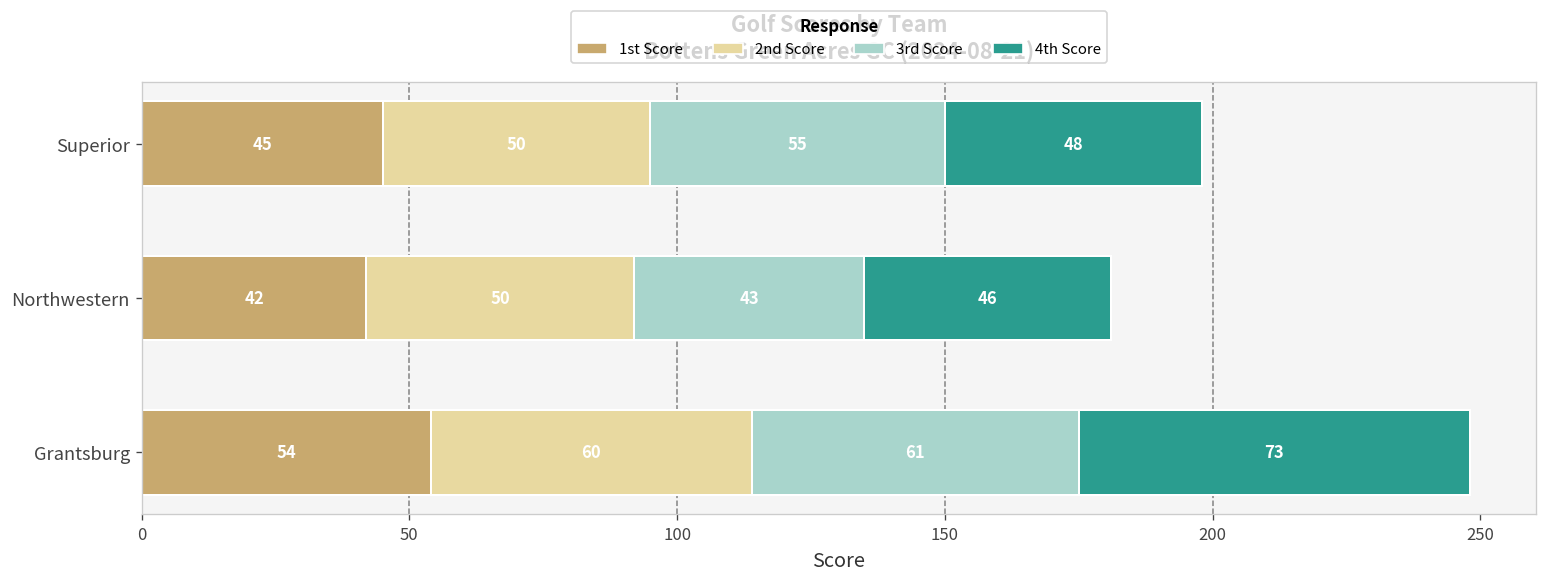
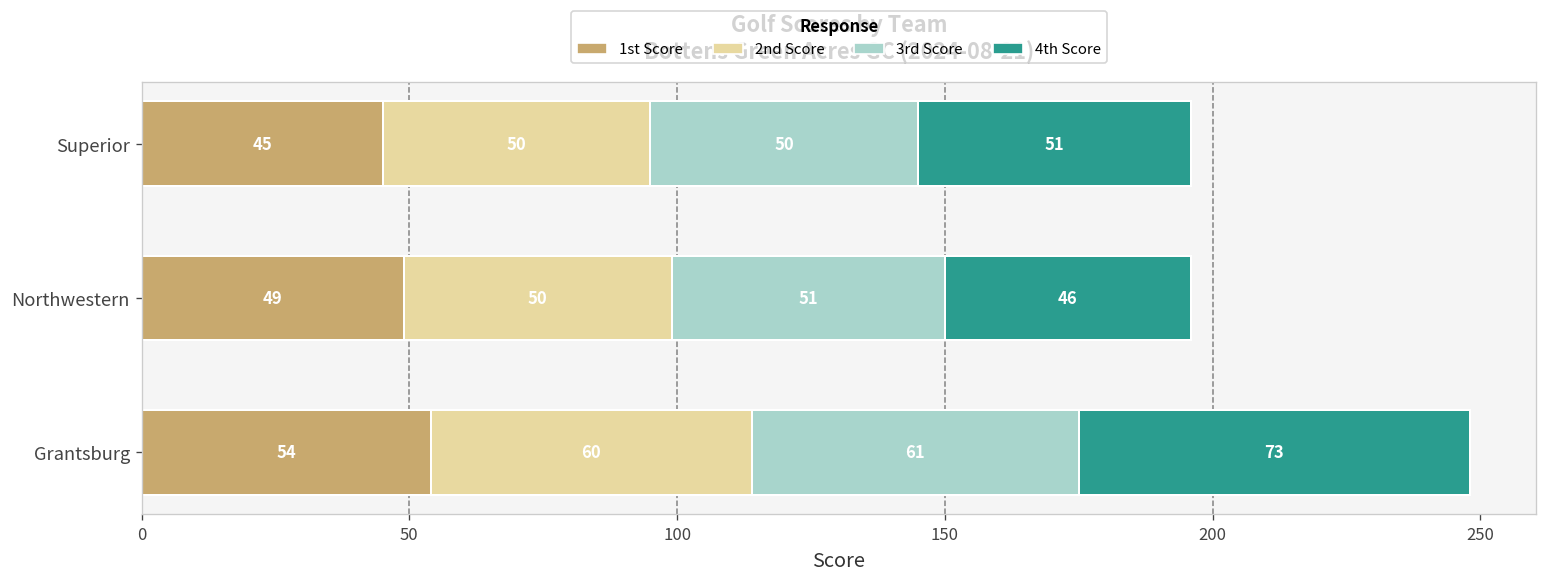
  {
    "1st Score": {
      "Superior": 45,
-     "Northwestern": 42,
+     "Northwestern": 49,
      "Grantsburg": 54
    },
    "2nd Score": {
      "Superior": 50,
      "Northwestern": 50,
      "Grantsburg": 60
    },
    "3rd Score": {
-     "Superior": 55,
-     "Northwestern": 43,
+     "Superior": 50,
+     "Northwestern": 51,
      "Grantsburg": 61
    },
    "4th Score": {
-     "Superior": 48,
+     "Superior": 51,
      "Northwestern": 46,
      "Grantsburg": 73
    }
  }
